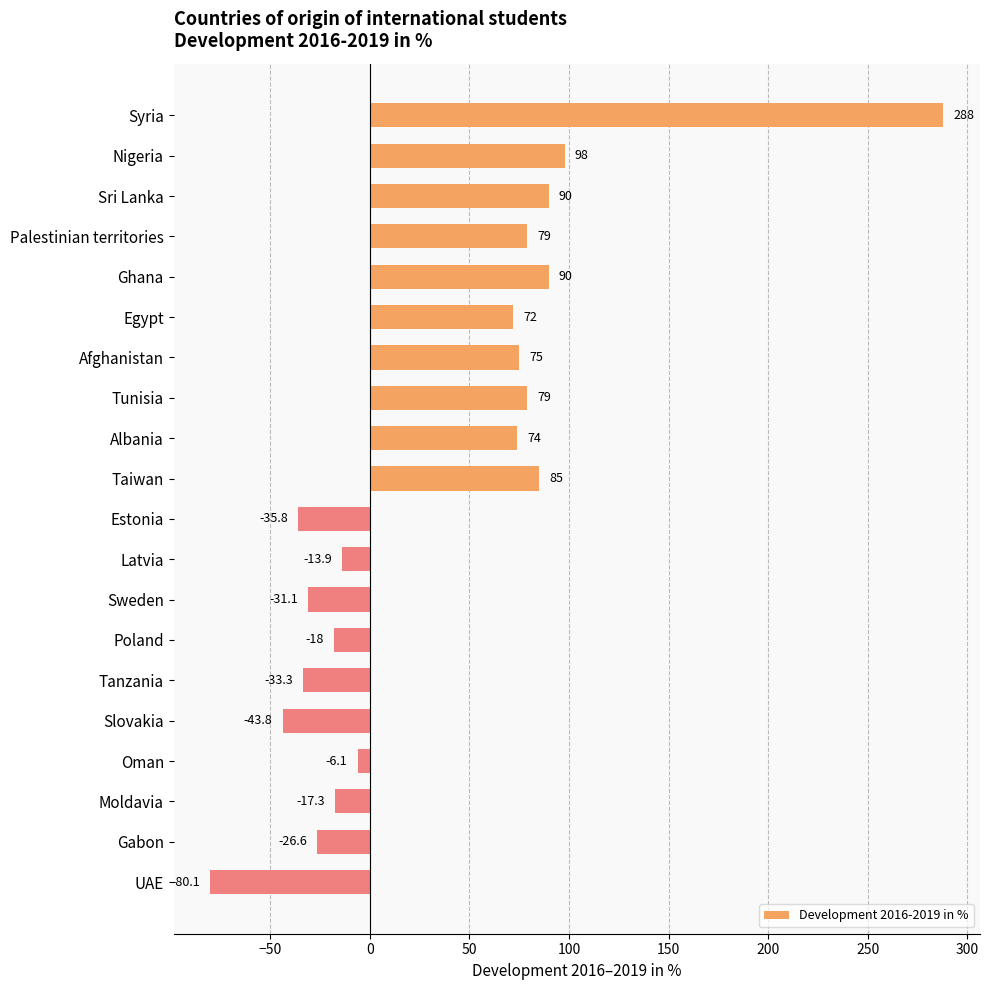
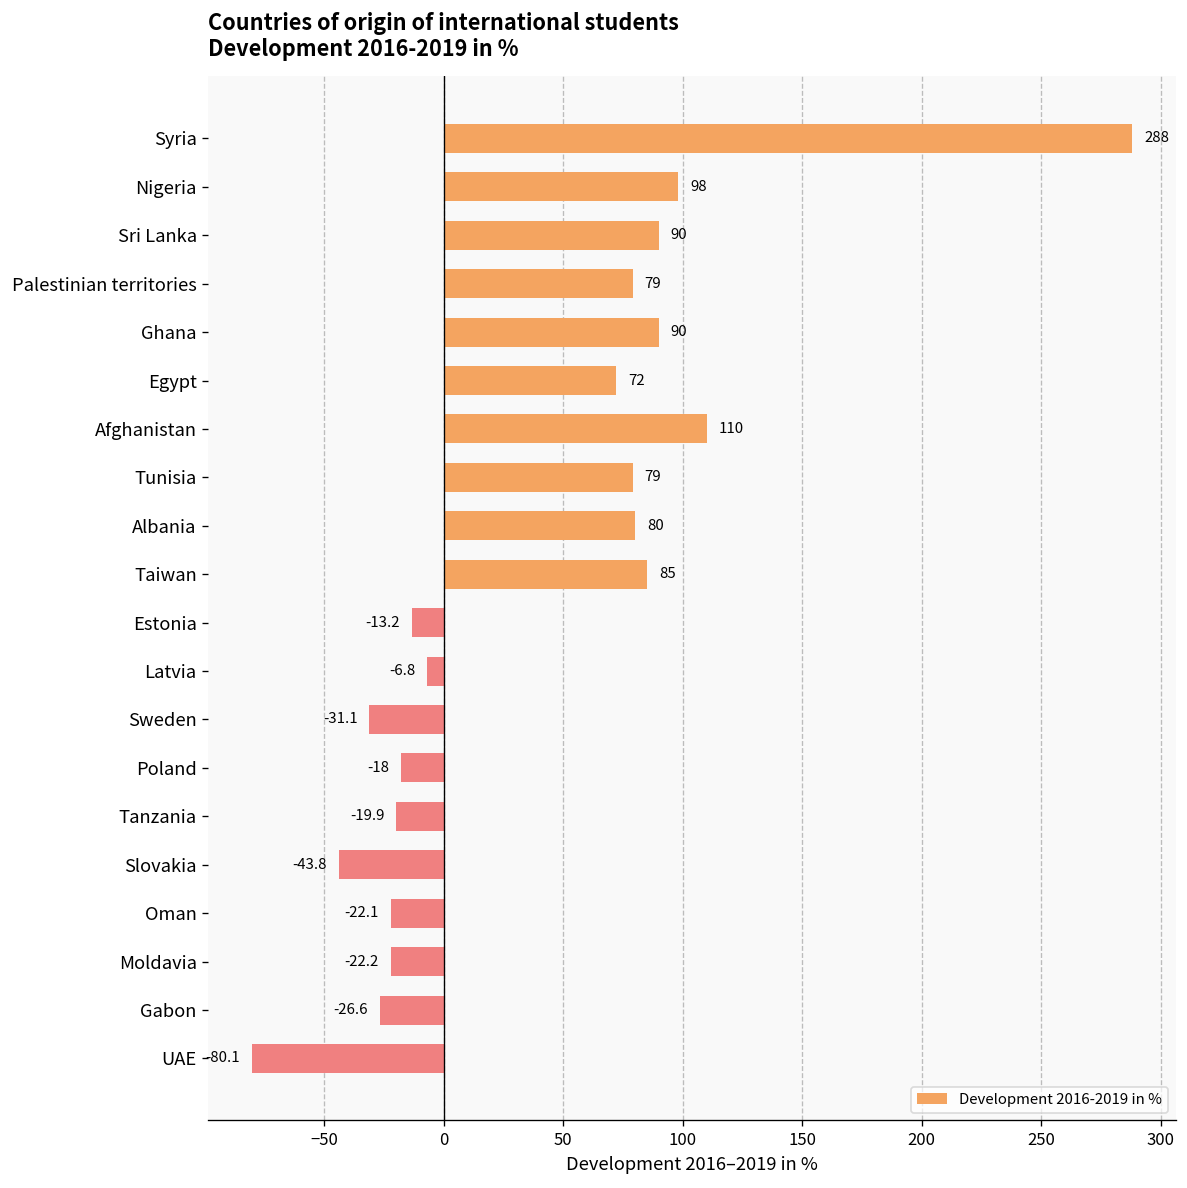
  {
    "Syria": 288,
    "Nigeria": 98,
    "Sri Lanka": 90,
    "Palestinian territories": 79,
    "Ghana": 90,
    "Egypt": 72,
-   "Afghanistan": 75,
+   "Afghanistan": 110,
    "Tunisia": 79,
-   "Albania": 74,
+   "Albania": 80,
    "Taiwan": 85,
-   "Estonia": -35.8,
-   "Latvia": -13.9,
+   "Estonia": -13.2,
+   "Latvia": -6.8,
    "Sweden": -31.1,
    "Poland": -18,
-   "Tanzania": -33.3,
+   "Tanzania": -19.9,
    "Slovakia": -43.8,
-   "Oman": -6.1,
-   "Moldavia": -17.3,
+   "Oman": -22.1,
+   "Moldavia": -22.2,
    "Gabon": -26.6,
    "UAE": -80.1
  }
